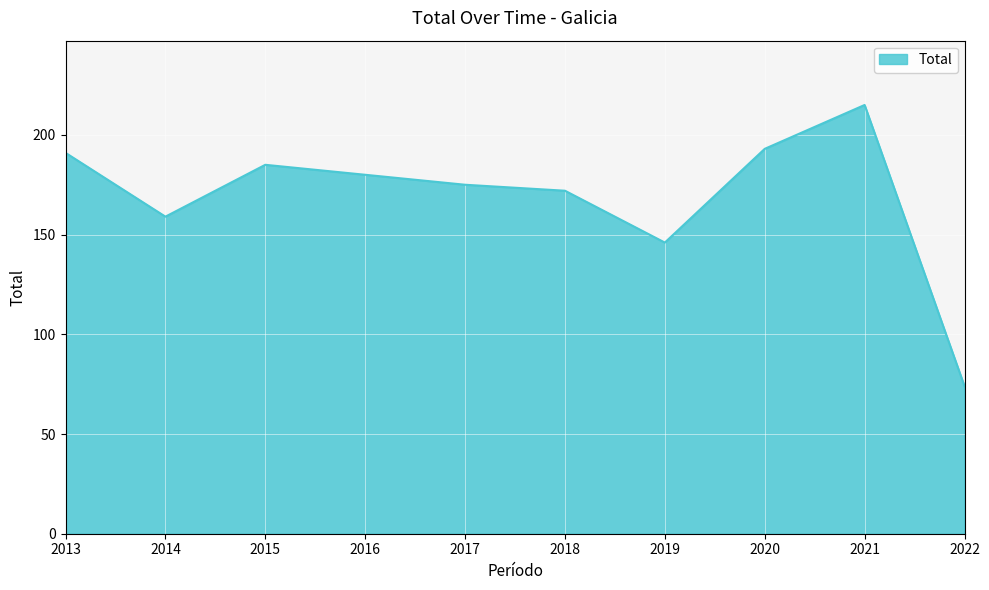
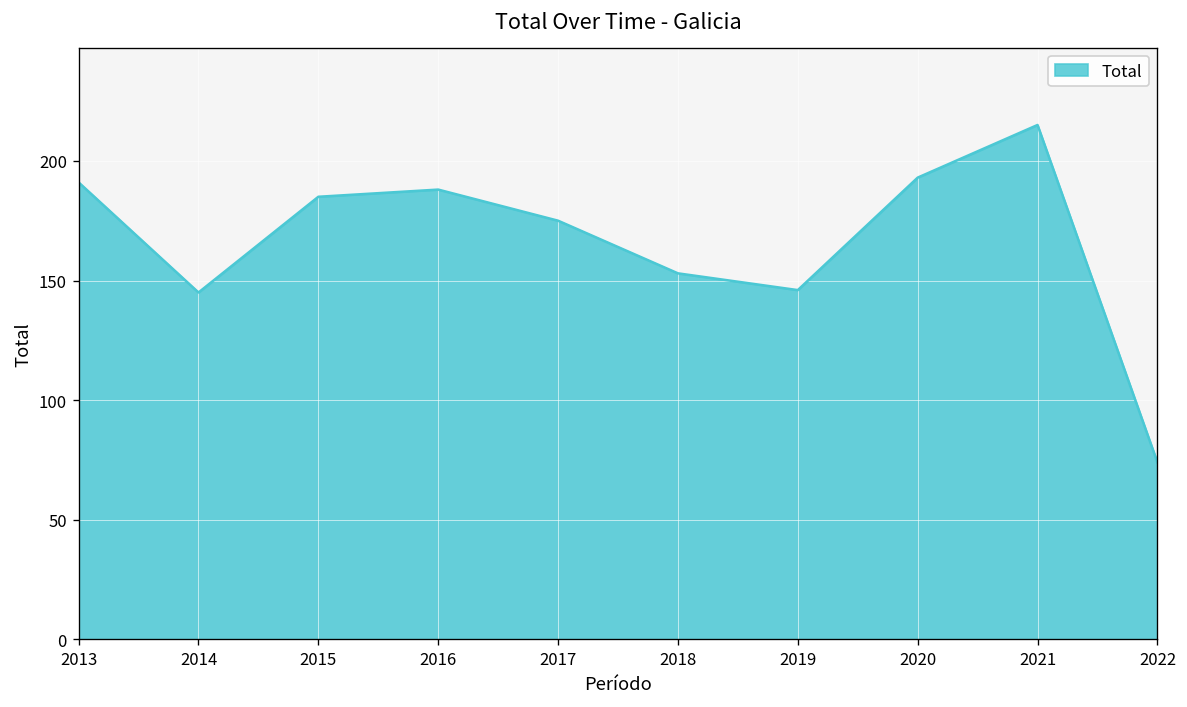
  {
    "2013": 191,
-   "2014": 159,
+   "2014": 145,
    "2015": 185,
-   "2016": 180,
+   "2016": 188,
    "2017": 175,
-   "2018": 172,
+   "2018": 153,
    "2019": 146,
    "2020": 193,
    "2021": 215,
    "2022": 74
  }
